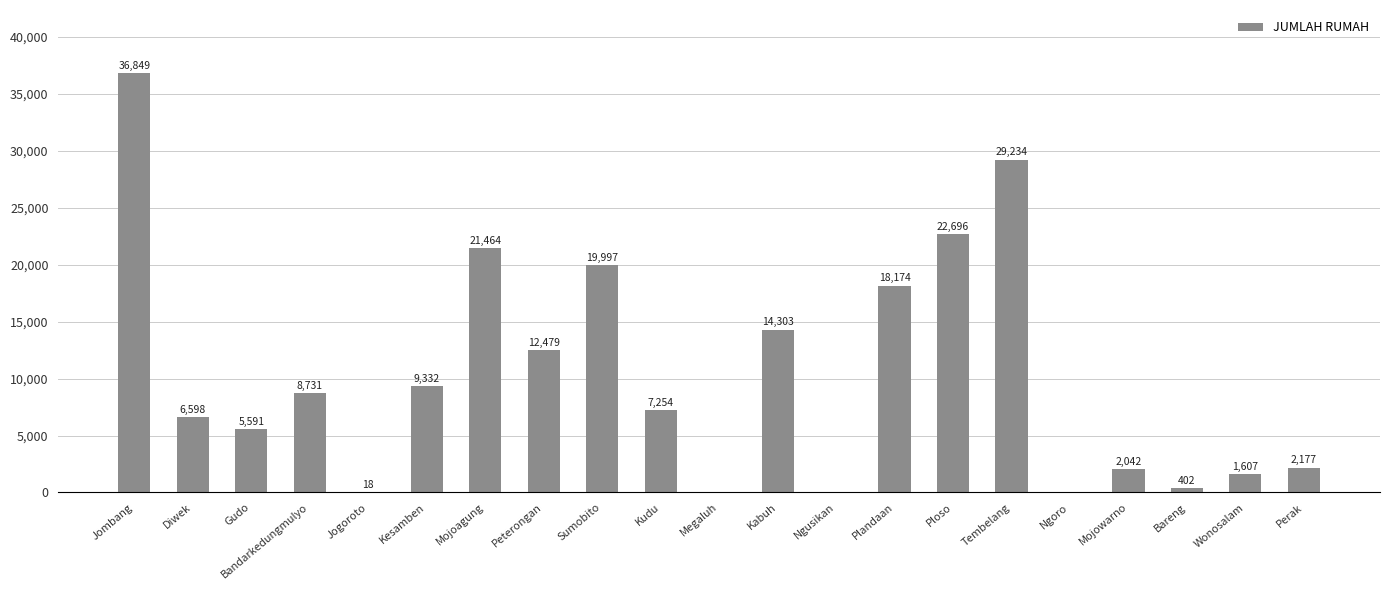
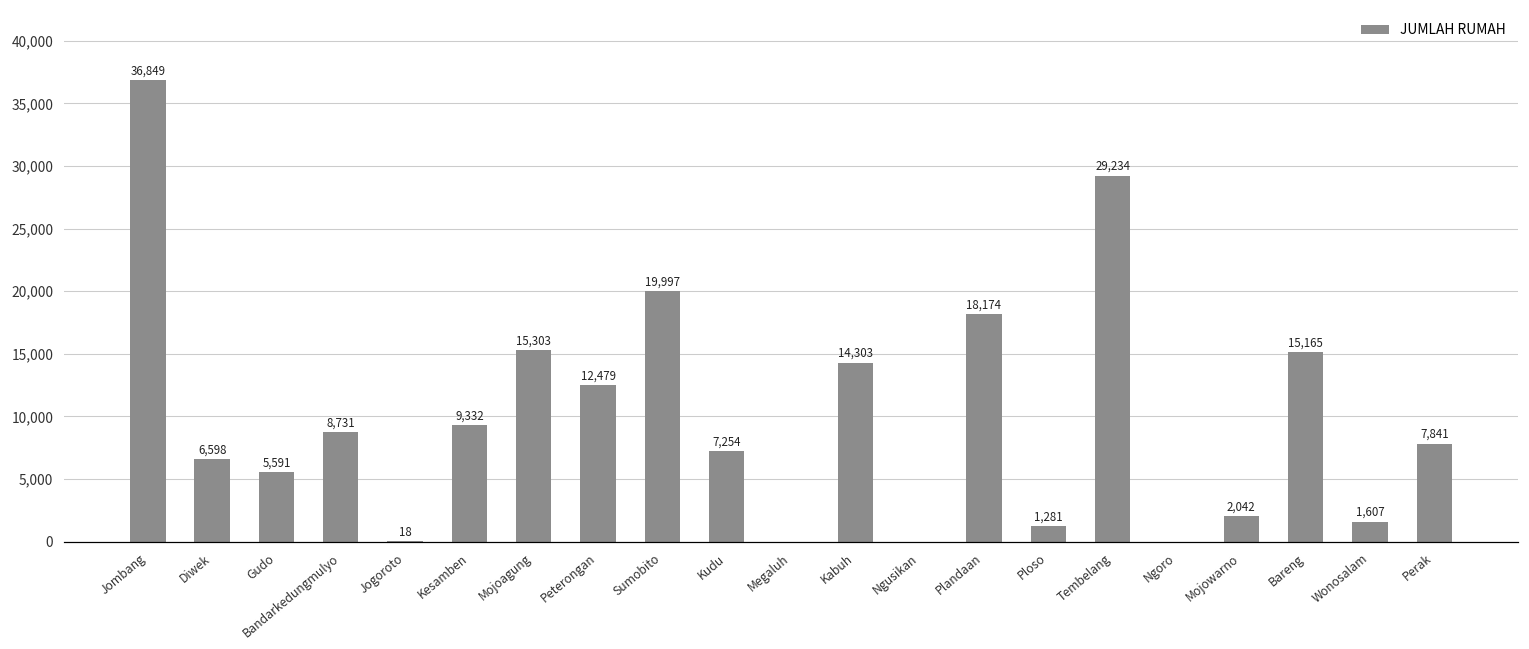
  {
    "Jombang": "36,849",
    "Diwek": "6,598",
    "Gudo": "5,591",
    "Bandarkedungmulyo": "8,731",
    "Jogoroto": "18",
    "Kesamben": "9,332",
-   "Mojoagung": "21,464",
+   "Mojoagung": "15,303",
    "Peterongan": "12,479",
    "Sumobito": "19,997",
    "Kudu": "7,254",
    "Kabuh": "14,303",
    "Plandaan": "18,174",
-   "Ploso": "22,696",
+   "Ploso": "1,281",
    "Tembelang": "29,234",
    "Mojowarno": "2,042",
-   "Bareng": "402",
+   "Bareng": "15,165",
    "Wonosalam": "1,607",
-   "Perak": "2,177"
+   "Perak": "7,841"
  }
